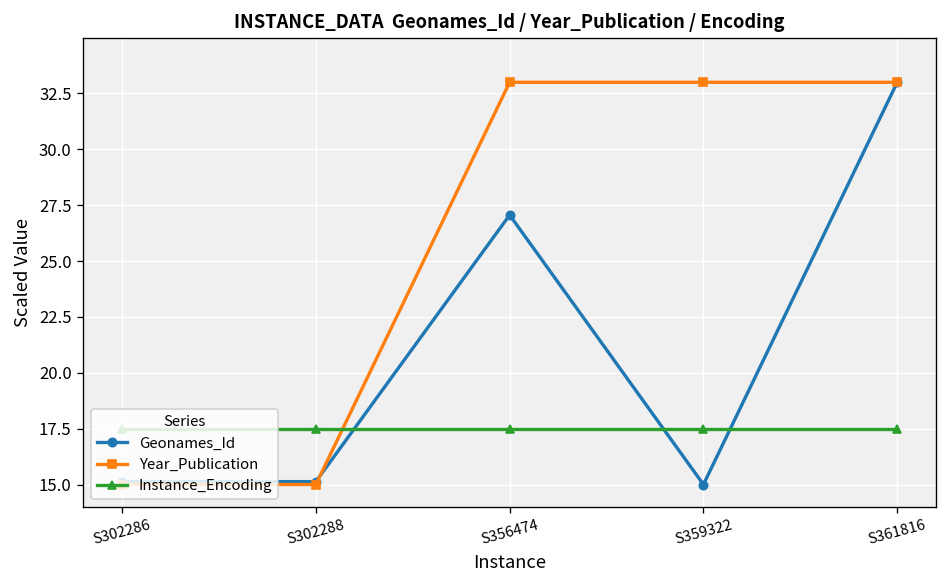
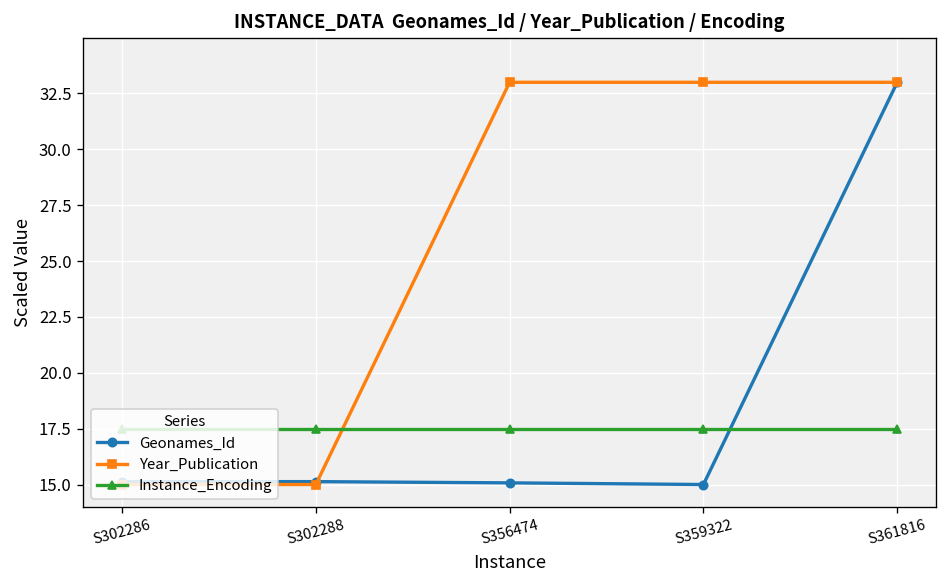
  {
    "Geonames_Id": {
-     "S356474": 27.1,
+     "S356474": 15.1,
      "S359322": 15.0
    },
    "Year_Publication": {
      "S356474": 33.0,
      "S359322": 33.0
    },
    "Instance_Encoding": {
      "S302288": 17.5,
      "S356474": 17.5,
      "S359322": 17.5,
      "S361816": 17.5
    }
  }
